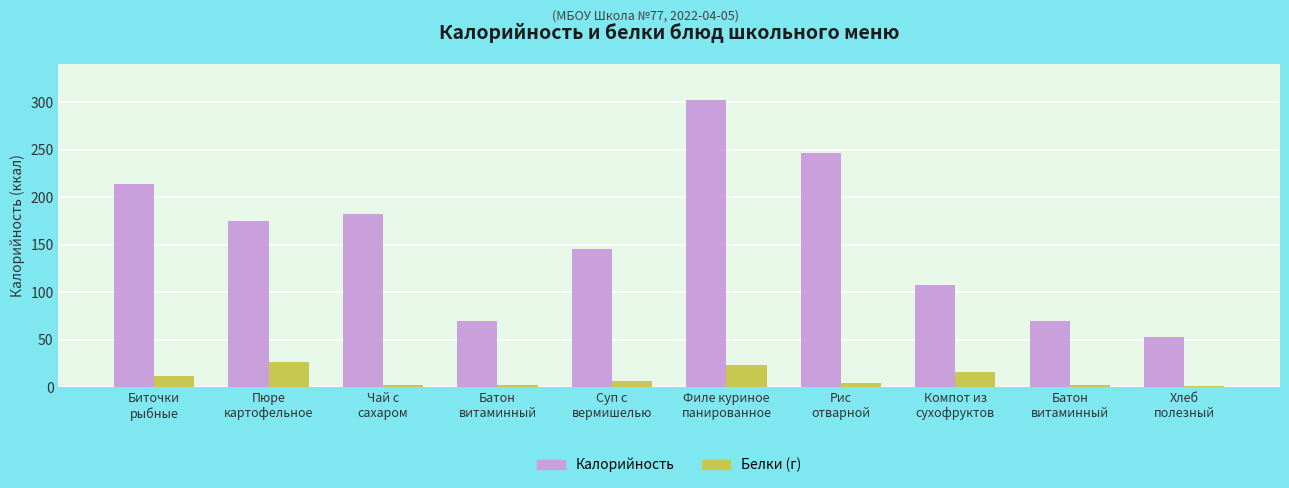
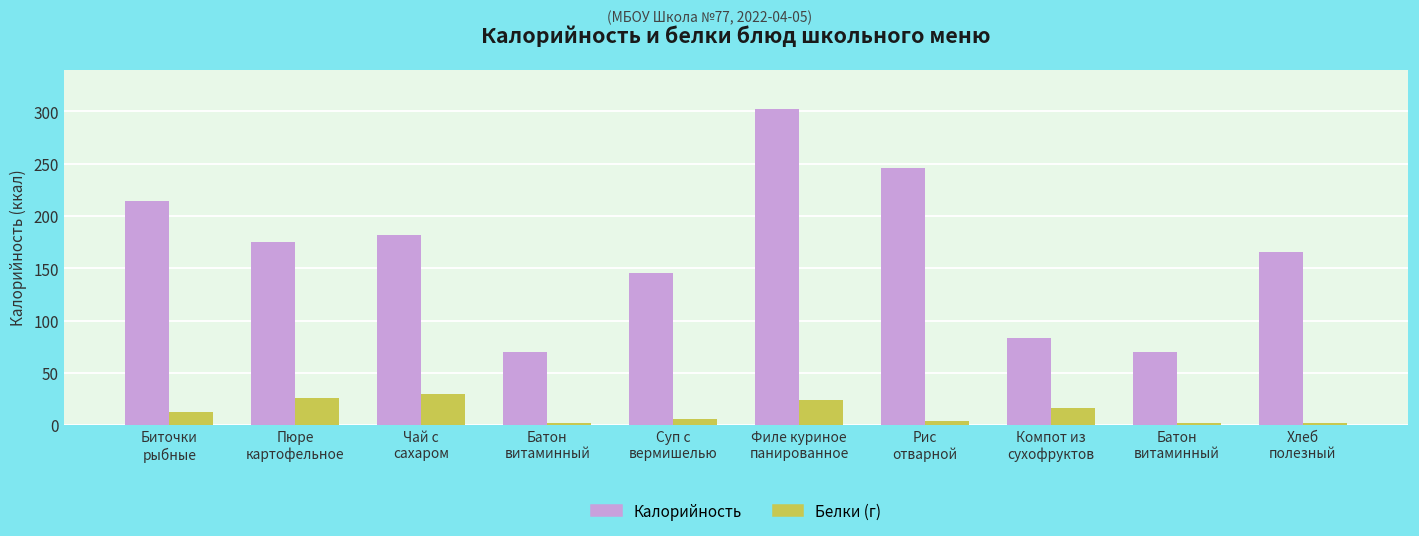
  {
    "Калорийность": {
      "Биточки рыбные": 210,
      "Пюре картофельное": 180,
      "Чай с сахаром": 180,
      "Суп с вермишелью": 150,
      "Филе куриное панированное": 300,
      "Рис отварной": 250,
-     "Компот из сухофруктов": 110,
-     "Хлеб полезный": 50
+     "Компот из сухофруктов": 80,
+     "Хлеб полезный": 170
    },
    "Белки (г)": {
      "Биточки рыбные": 10,
      "Пюре картофельное": 30,
-     "Чай с сахаром": 0,
+     "Чай с сахаром": 30,
      "Суп с вермишелью": 10,
      "Филе куриное панированное": 20,
      "Рис отварной": 0,
      "Компот из сухофруктов": 20
    }
  }
